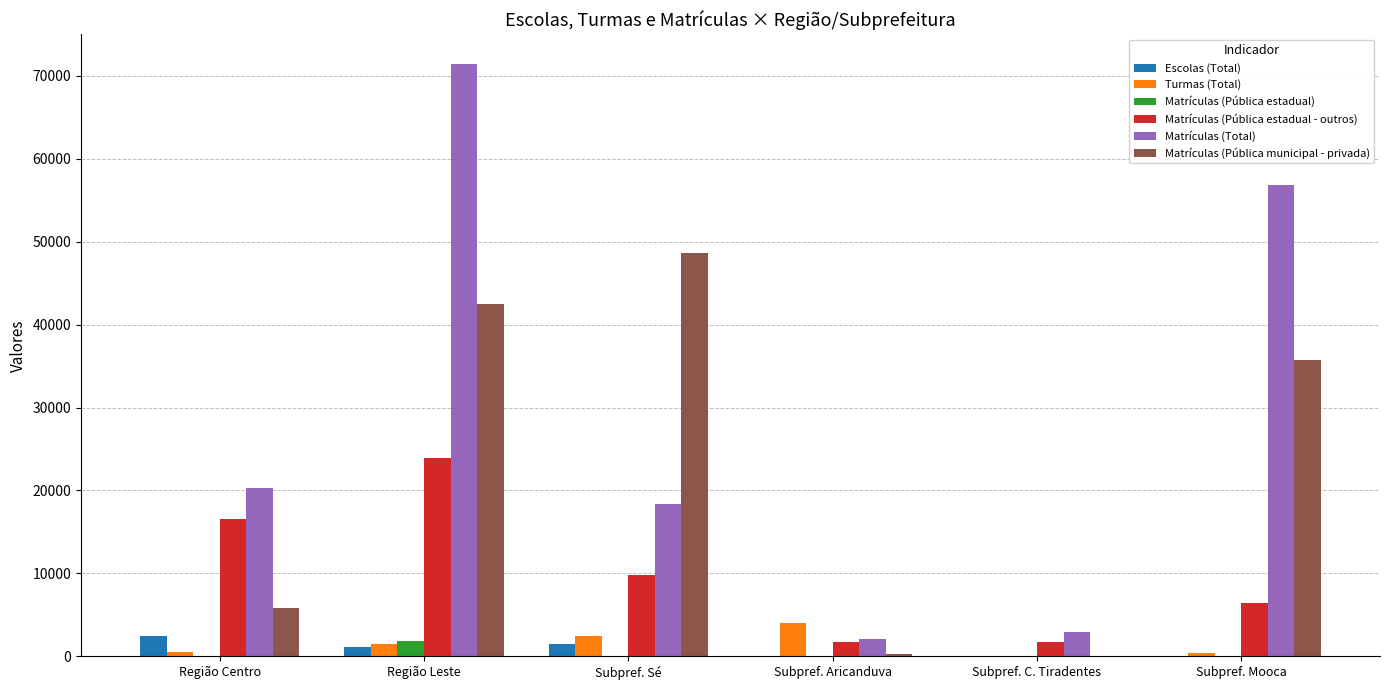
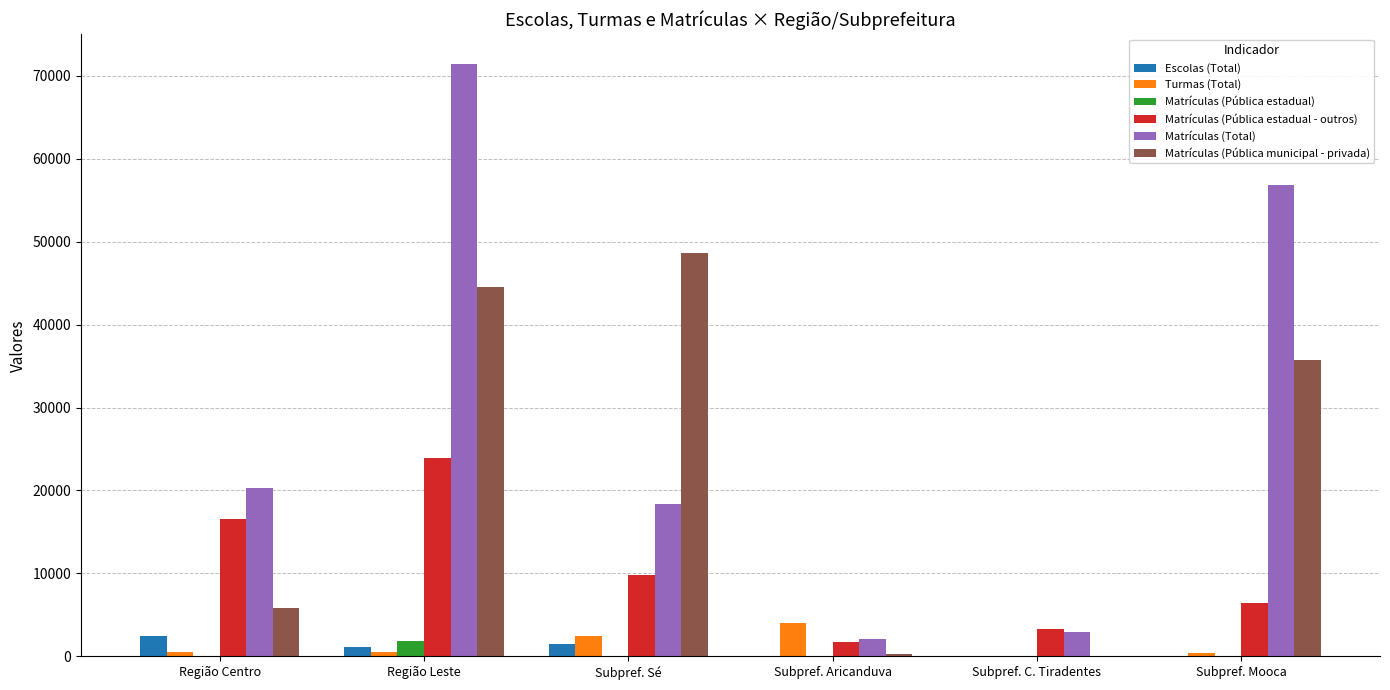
  {
    "Escolas (Total)": {
      "Região Centro": 3000,
      "Região Leste": 1000,
      "Subpref. Sé": 1000
    },
    "Turmas (Total)": {
      "Região Centro": 0,
-     "Região Leste": 1500,
+     "Região Leste": 500,
      "Subpref. Sé": 2000,
      "Subpref. Aricanduva": 4000,
      "Subpref. Mooca": 0
    },
    "Matrículas (Pública estadual)": {
      "Região Centro": 0,
      "Região Leste": 2000,
      "Subpref. Sé": 0,
      "Subpref. Aricanduva": 0
    },
    "Matrículas (Pública estadual - outros)": {
      "Região Centro": 17000,
      "Região Leste": 24000,
      "Subpref. Sé": 10000,
      "Subpref. Aricanduva": 2000,
-     "Subpref. C. Tiradentes": 2000,
+     "Subpref. C. Tiradentes": 3000,
      "Subpref. Mooca": 6000
    },
    "Matrículas (Total)": {
      "Região Centro": 20000,
      "Região Leste": 71000,
      "Subpref. Sé": 18000,
      "Subpref. Aricanduva": 2000,
      "Subpref. C. Tiradentes": 3000,
      "Subpref. Mooca": 57000
    },
    "Matrículas (Pública municipal - privada)": {
      "Região Centro": 6000,
-     "Região Leste": 42000,
+     "Região Leste": 44000,
      "Subpref. Sé": 49000,
      "Subpref. Aricanduva": 0,
      "Subpref. C. Tiradentes": 0,
      "Subpref. Mooca": 36000
    }
  }
